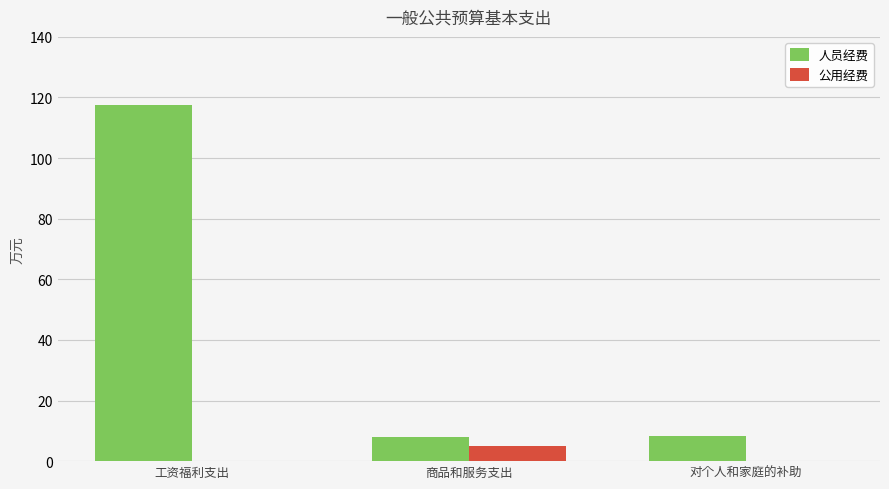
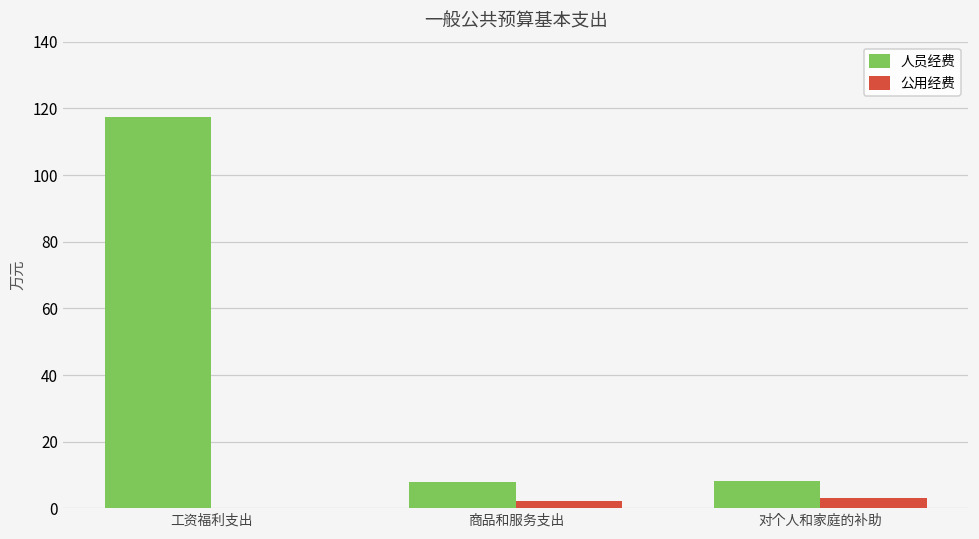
  {
    "人员经费": {
      "工资福利支出": 117,
      "商品和服务支出": 8,
      "对个人和家庭的补助": 8
    },
    "公用经费": {
      "工资福利支出": 0,
-     "商品和服务支出": 5,
-     "对个人和家庭的补助": 0
+     "商品和服务支出": 2,
+     "对个人和家庭的补助": 3
    }
  }
